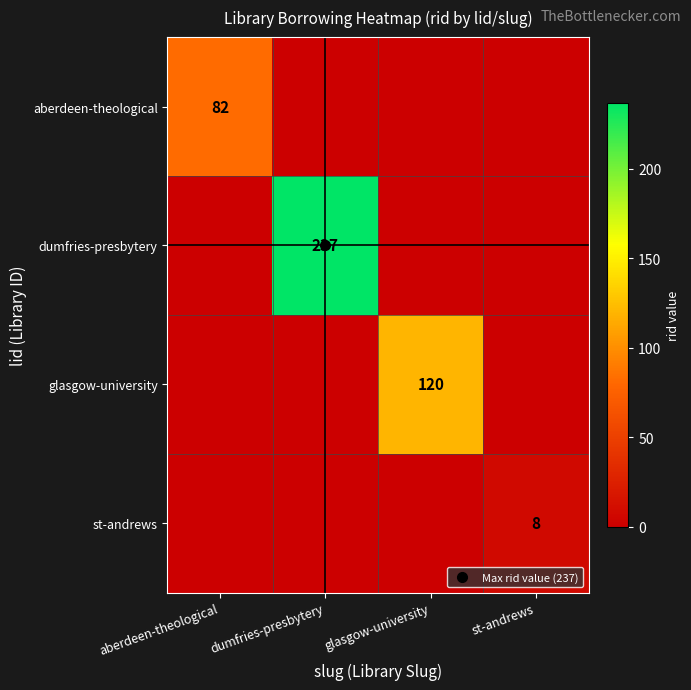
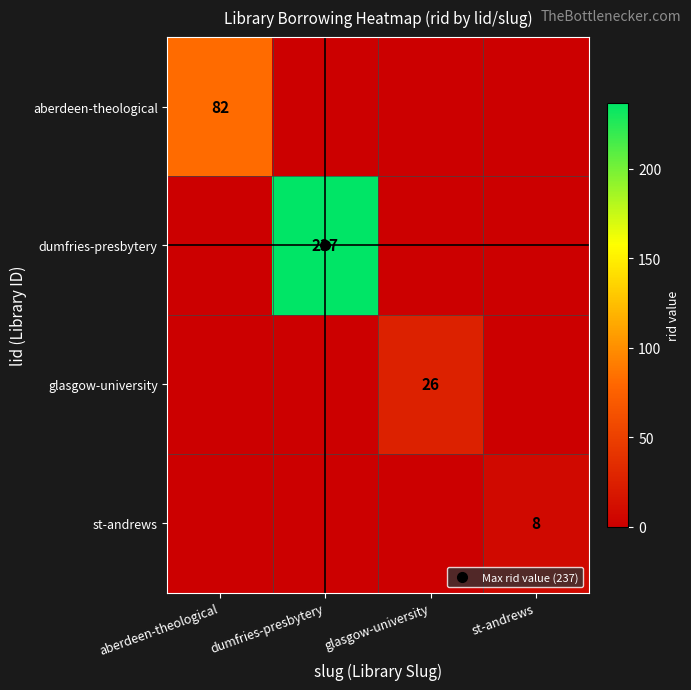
  {
    "aberdeen-theological": {
      "aberdeen-theological": 82
    },
    "glasgow-university": {
-     "glasgow-university": 120
+     "glasgow-university": 26
    },
    "st-andrews": {
      "st-andrews": 8
    }
  }
